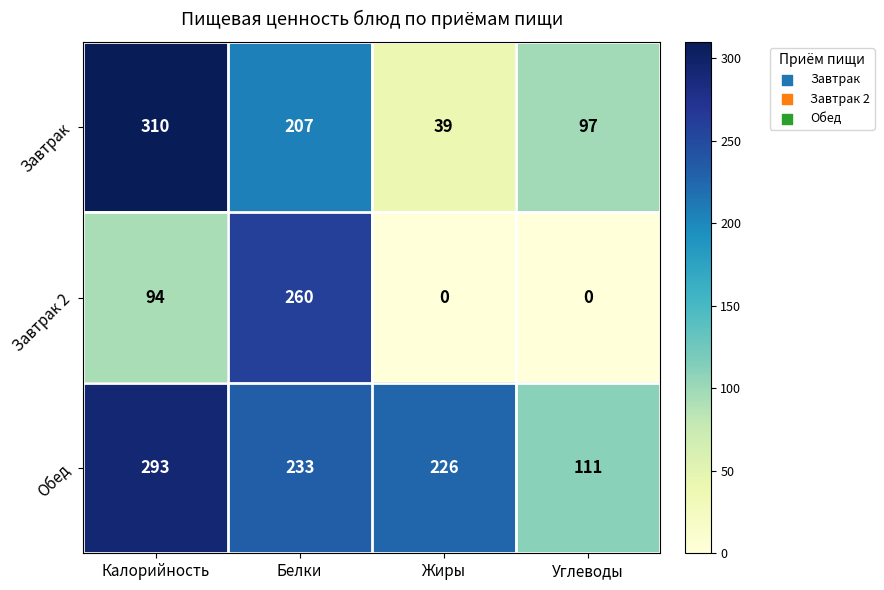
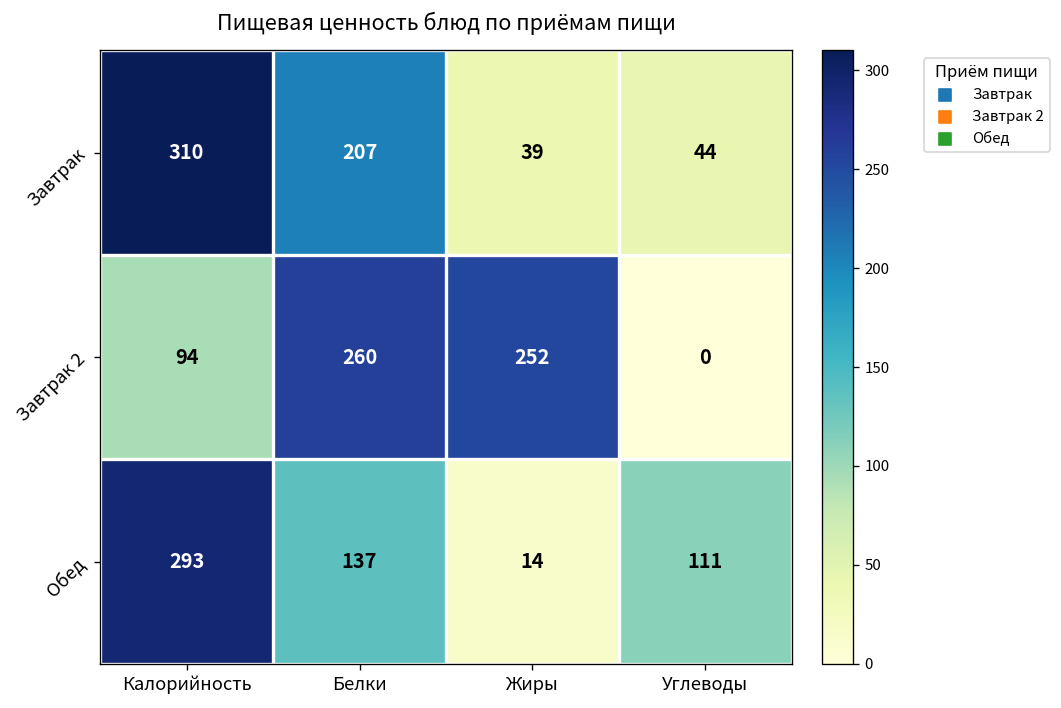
  {
    "Завтрак": {
      "Калорийность": 310,
      "Белки": 207,
      "Жиры": 39,
-     "Углеводы": 97
+     "Углеводы": 44
    },
    "Завтрак 2": {
      "Калорийность": 94,
      "Белки": 260,
-     "Жиры": 0,
+     "Жиры": 252,
      "Углеводы": 0
    },
    "Обед": {
      "Калорийность": 293,
-     "Белки": 233,
-     "Жиры": 226,
+     "Белки": 137,
+     "Жиры": 14,
      "Углеводы": 111
    }
  }
